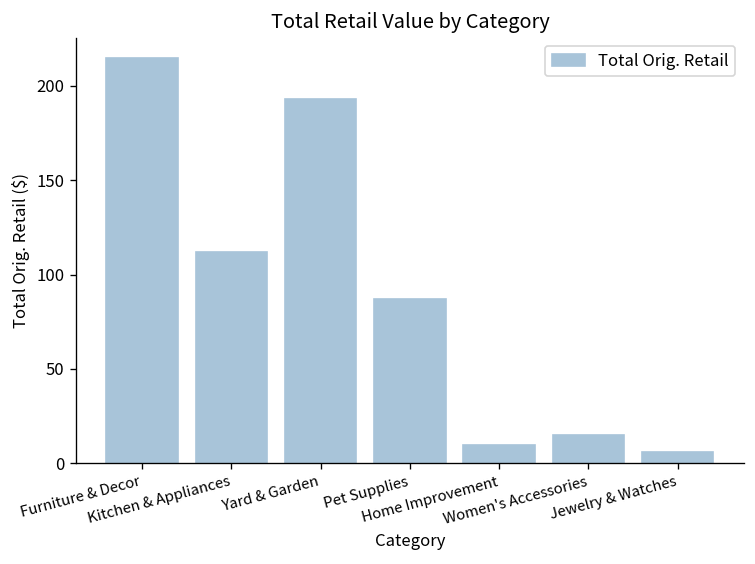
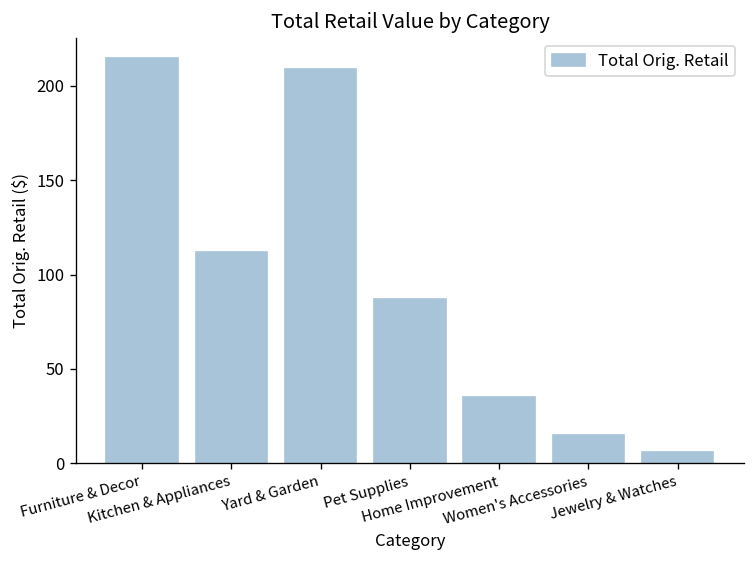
  {
    "Furniture & Decor": 215,
    "Kitchen & Appliances": 112,
-   "Yard & Garden": 193,
+   "Yard & Garden": 209,
    "Pet Supplies": 87,
-   "Home Improvement": 10,
+   "Home Improvement": 35,
    "Women's Accessories": 15,
    "Jewelry & Watches": 6
  }
